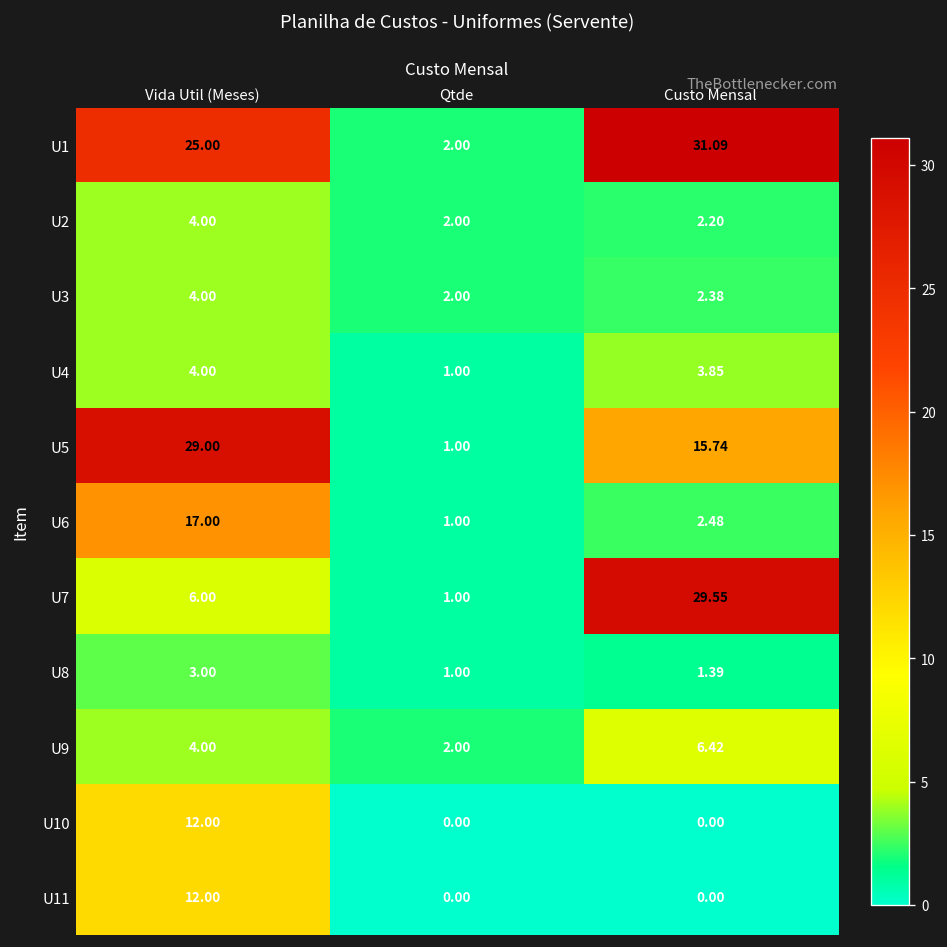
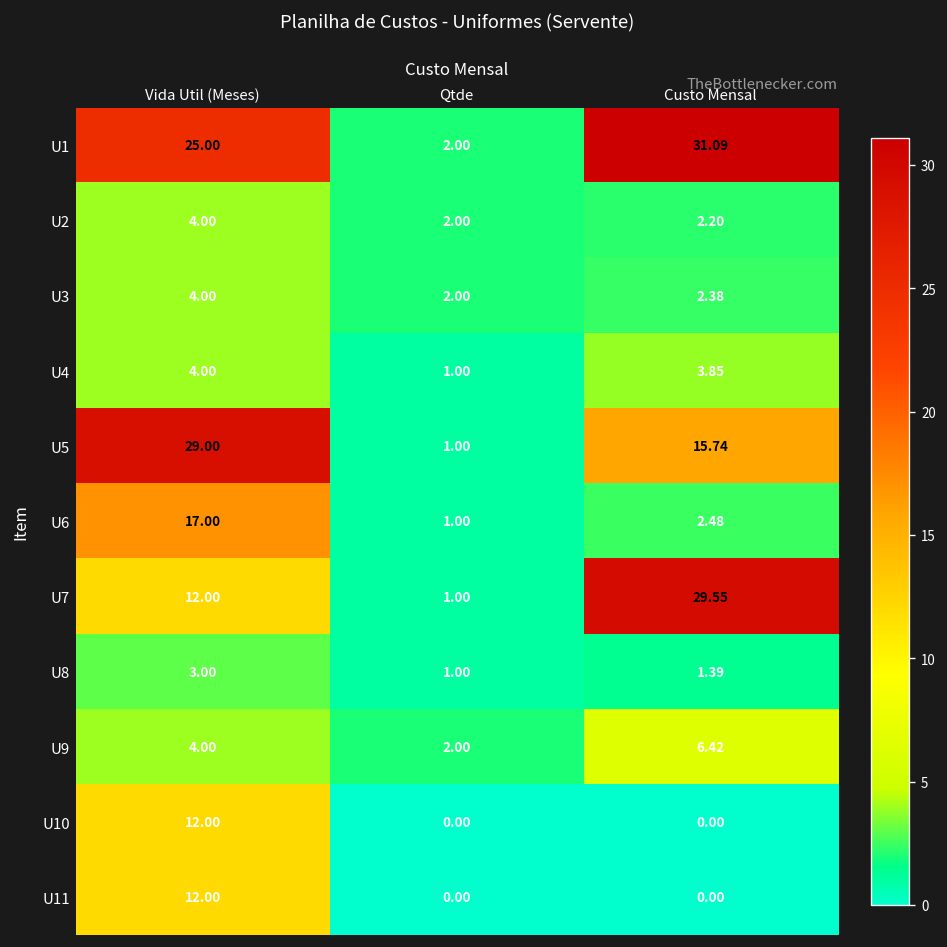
  {
    "U1": {
      "Vida Util (Meses)": 25.00,
      "Qtde": 2.00,
      "Custo Mensal": 31.09
    },
    "U2": {
      "Vida Util (Meses)": 4.00,
      "Qtde": 2.00,
      "Custo Mensal": 2.20
    },
    "U3": {
      "Vida Util (Meses)": 4.00,
      "Qtde": 2.00,
      "Custo Mensal": 2.38
    },
    "U4": {
      "Vida Util (Meses)": 4.00,
      "Qtde": 1.00,
      "Custo Mensal": 3.85
    },
    "U5": {
      "Vida Util (Meses)": 29.00,
      "Qtde": 1.00,
      "Custo Mensal": 15.74
    },
    "U6": {
      "Vida Util (Meses)": 17.00,
      "Qtde": 1.00,
      "Custo Mensal": 2.48
    },
    "U7": {
-     "Vida Util (Meses)": 6.00,
+     "Vida Util (Meses)": 12.00,
      "Qtde": 1.00,
      "Custo Mensal": 29.55
    },
    "U8": {
      "Vida Util (Meses)": 3.00,
      "Qtde": 1.00,
      "Custo Mensal": 1.39
    },
    "U9": {
      "Vida Util (Meses)": 4.00,
      "Qtde": 2.00,
      "Custo Mensal": 6.42
    },
    "U10": {
      "Vida Util (Meses)": 12.00,
      "Qtde": 0.00,
      "Custo Mensal": 0.00
    },
    "U11": {
      "Vida Util (Meses)": 12.00,
      "Qtde": 0.00,
      "Custo Mensal": 0.00
    }
  }
